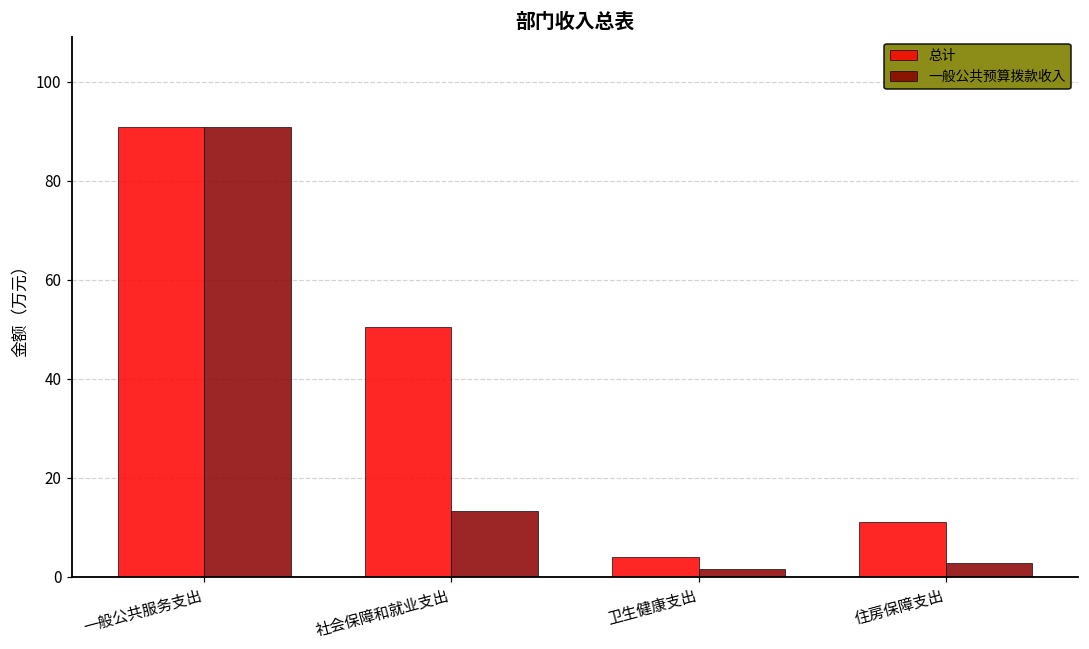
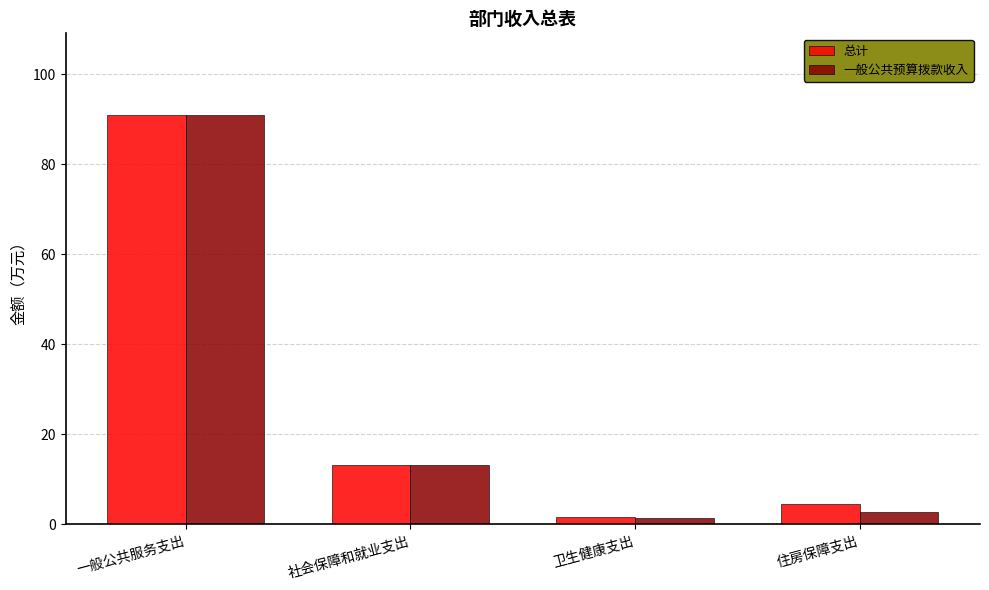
  {
    "总计": {
      "一般公共服务支出": 91,
-     "社会保障和就业支出": 50,
-     "卫生健康支出": 4,
-     "住房保障支出": 11
+     "社会保障和就业支出": 13,
+     "卫生健康支出": 2,
+     "住房保障支出": 5
    },
    "一般公共预算拨款收入": {
      "一般公共服务支出": 91,
      "社会保障和就业支出": 13,
      "卫生健康支出": 2,
      "住房保障支出": 3
    }
  }
